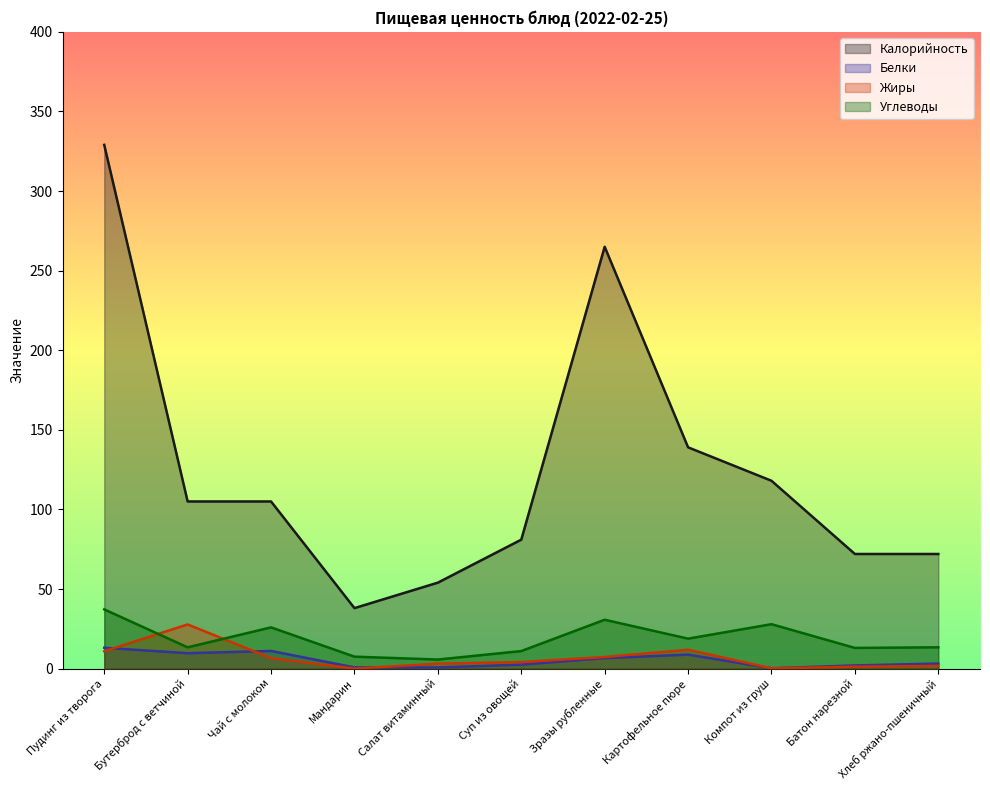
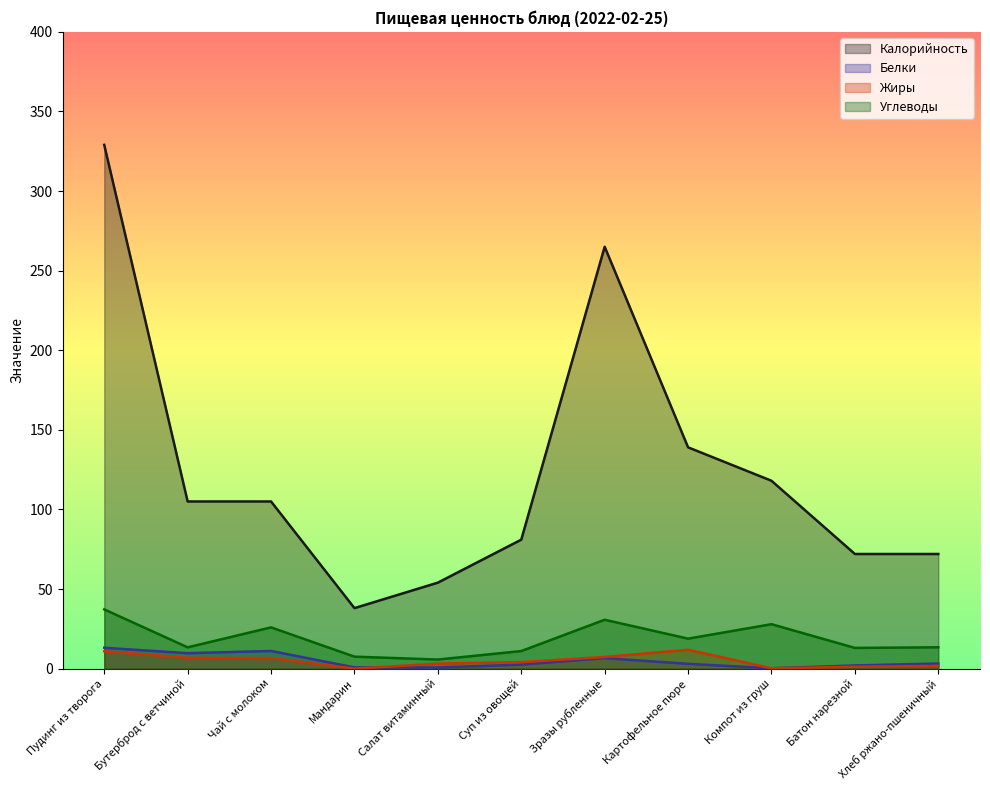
  {
    "Белки": {
      "Пудинг из творога": 13,
      "Бутерброд с ветчиной": 10,
      "Чай с молоком": 11,
      "Салат витаминный": 1,
-     "Картофельное пюре": 9
+     "Картофельное пюре": 3
    },
    "Жиры": {
      "Пудинг из творога": 11,
-     "Бутерброд с ветчиной": 28,
+     "Бутерброд с ветчиной": 7,
      "Чай с молоком": 7,
      "Салат витаминный": 3,
      "Картофельное пюре": 12
    }
  }
